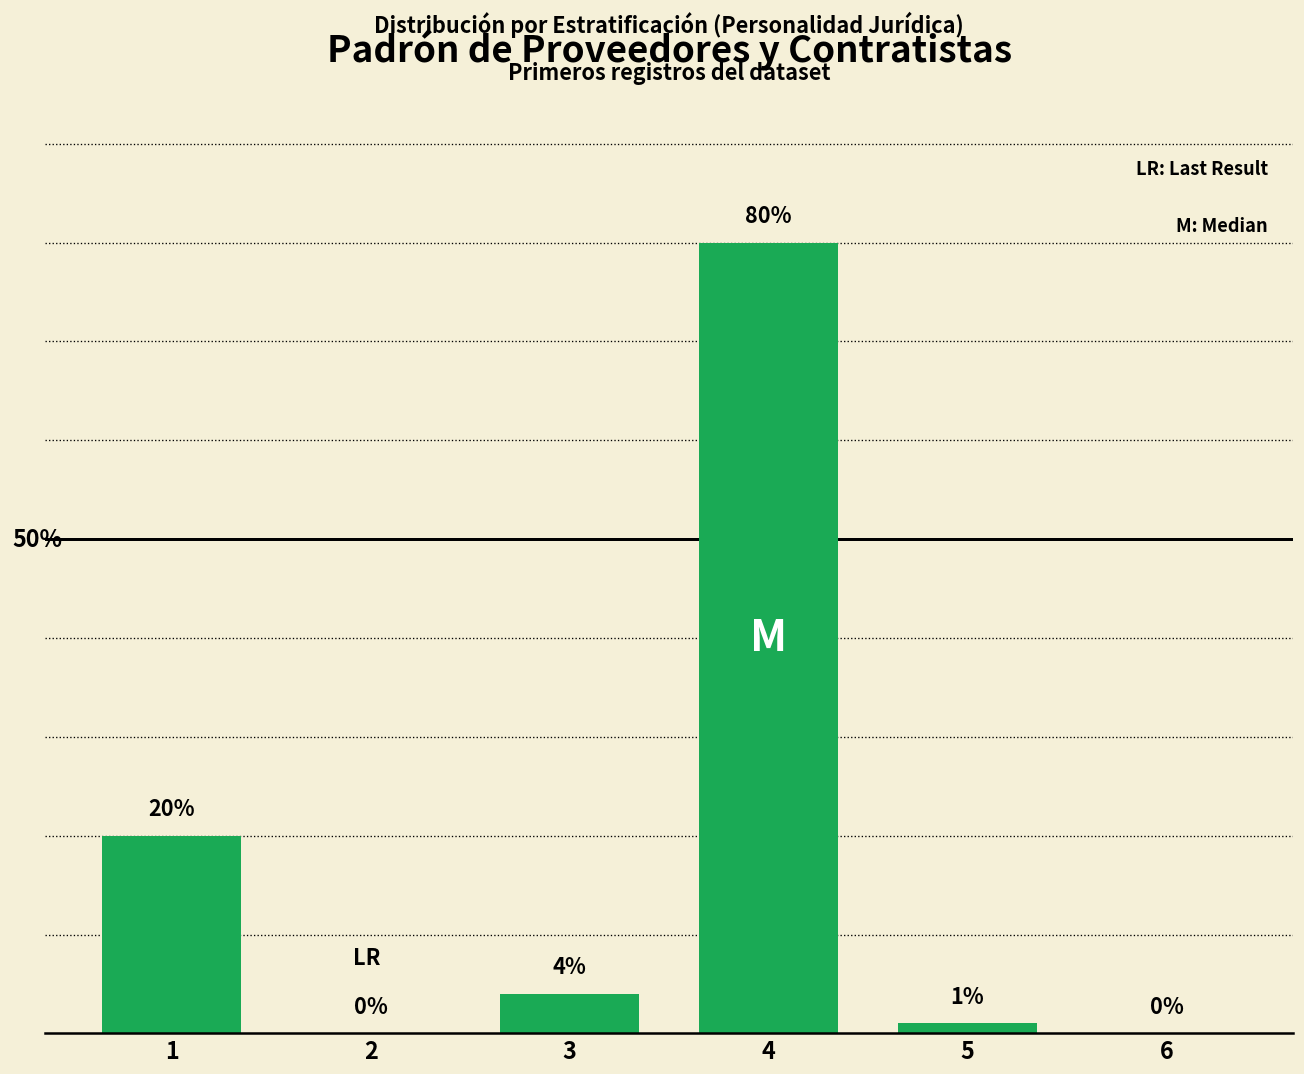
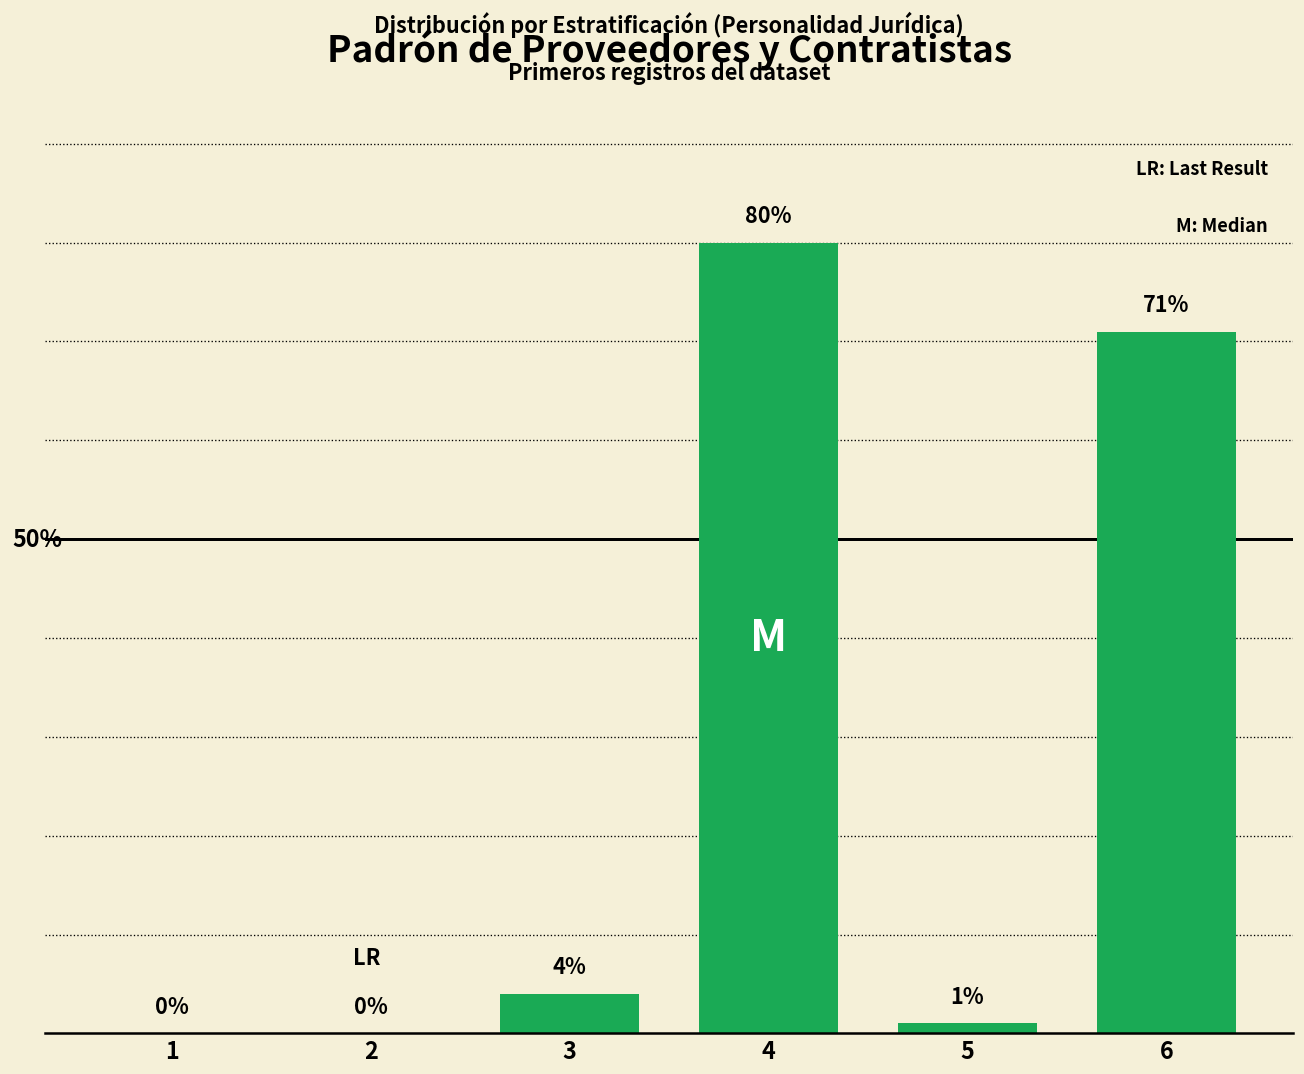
  {
-   "1": "20%",
+   "1": "0%",
    "2": "0%",
    "3": "4%",
    "4": "80%",
    "5": "1%",
-   "6": "0%"
+   "6": "71%"
  }
